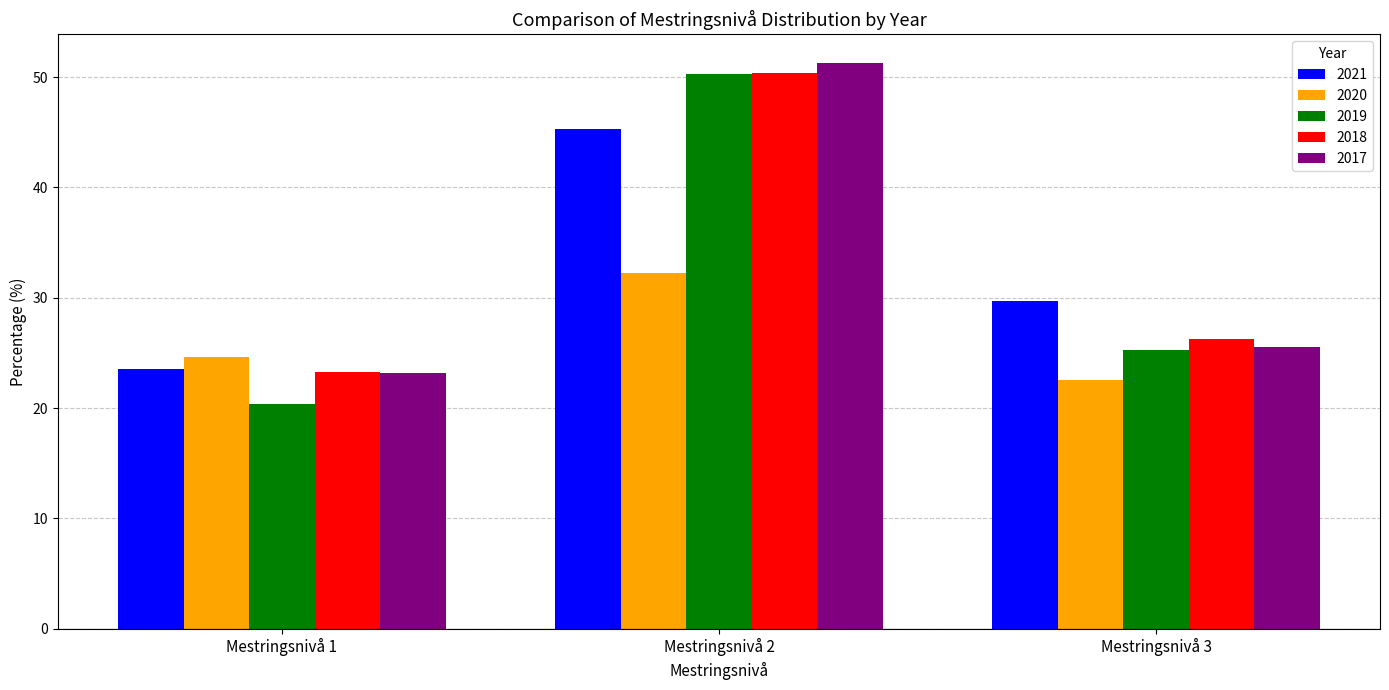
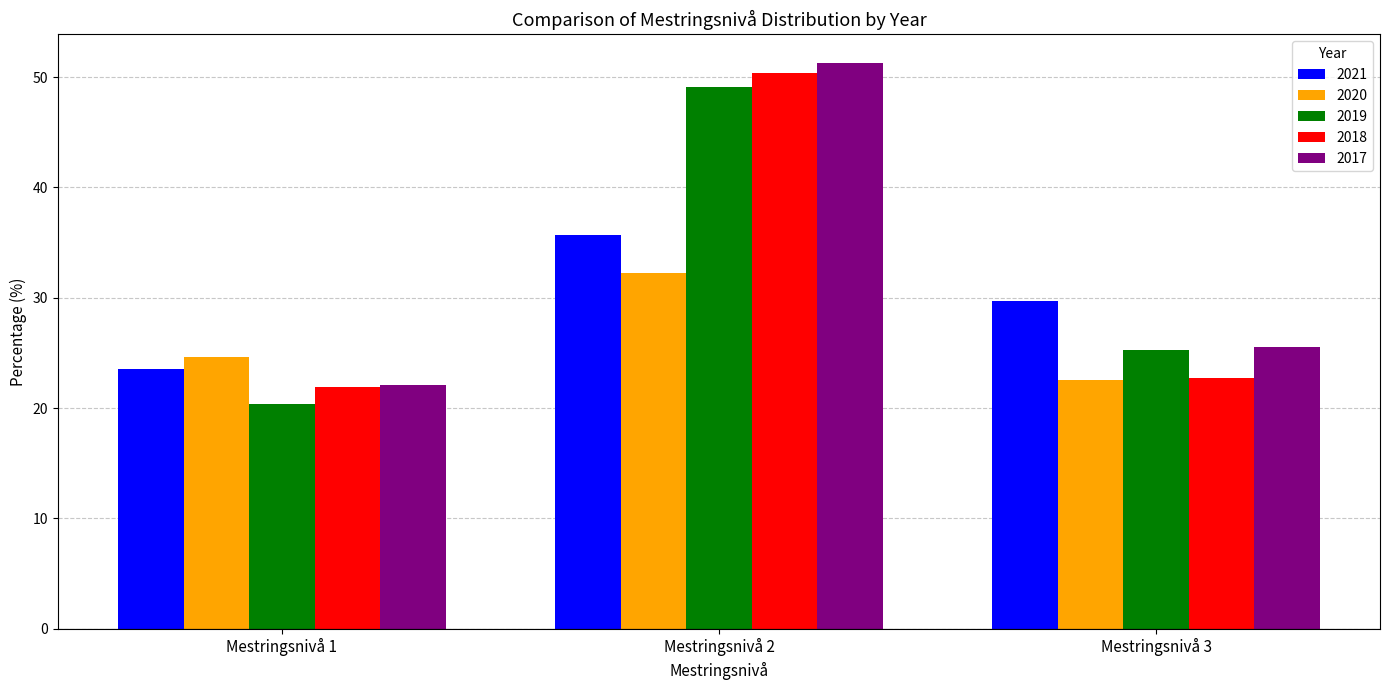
  {
    "2021": {
      "Mestringsnivå 1": 23.5,
-     "Mestringsnivå 2": 45.3,
+     "Mestringsnivå 2": 35.7,
      "Mestringsnivå 3": 29.7
    },
    "2020": {
      "Mestringsnivå 1": 24.6,
      "Mestringsnivå 2": 32.2,
      "Mestringsnivå 3": 22.5
    },
    "2019": {
      "Mestringsnivå 1": 20.4,
-     "Mestringsnivå 2": 50.3,
+     "Mestringsnivå 2": 49.1,
      "Mestringsnivå 3": 25.3
    },
    "2018": {
-     "Mestringsnivå 1": 23.3,
+     "Mestringsnivå 1": 21.9,
      "Mestringsnivå 2": 50.4,
-     "Mestringsnivå 3": 26.3
+     "Mestringsnivå 3": 22.7
    },
    "2017": {
-     "Mestringsnivå 1": 23.2,
+     "Mestringsnivå 1": 22.1,
      "Mestringsnivå 2": 51.3,
      "Mestringsnivå 3": 25.5
    }
  }
